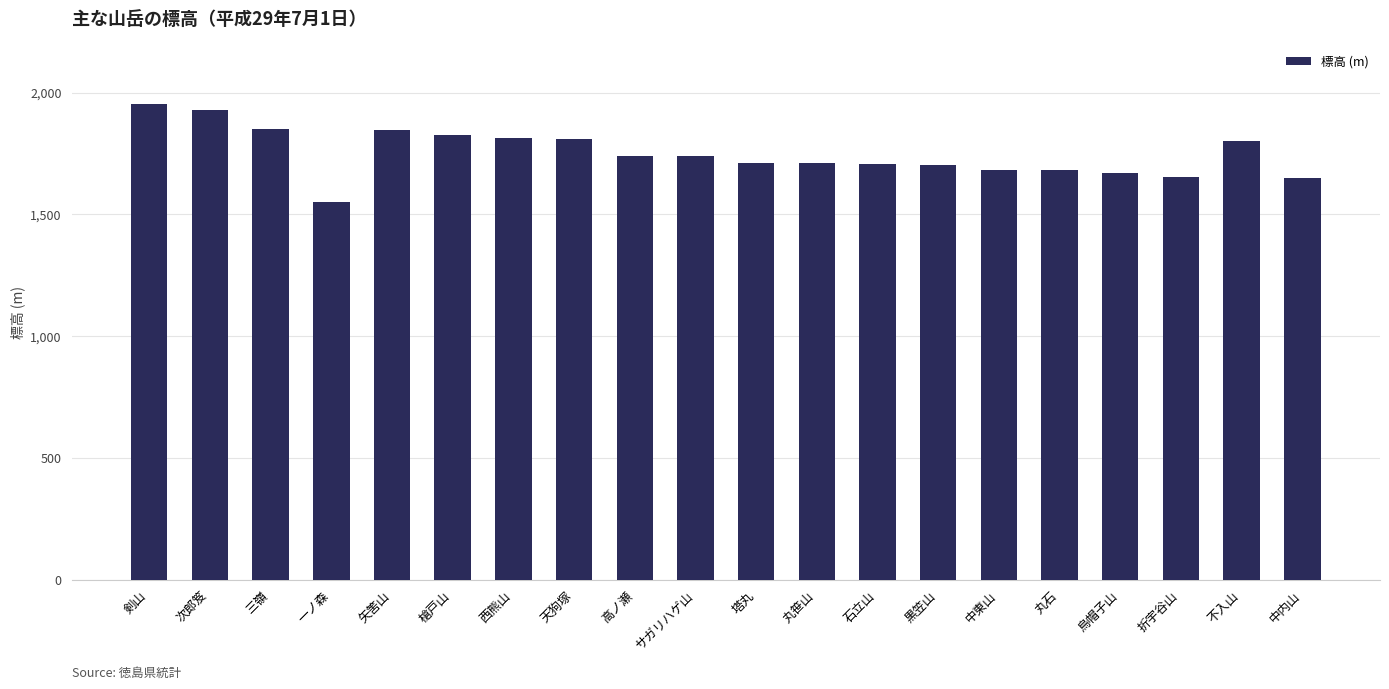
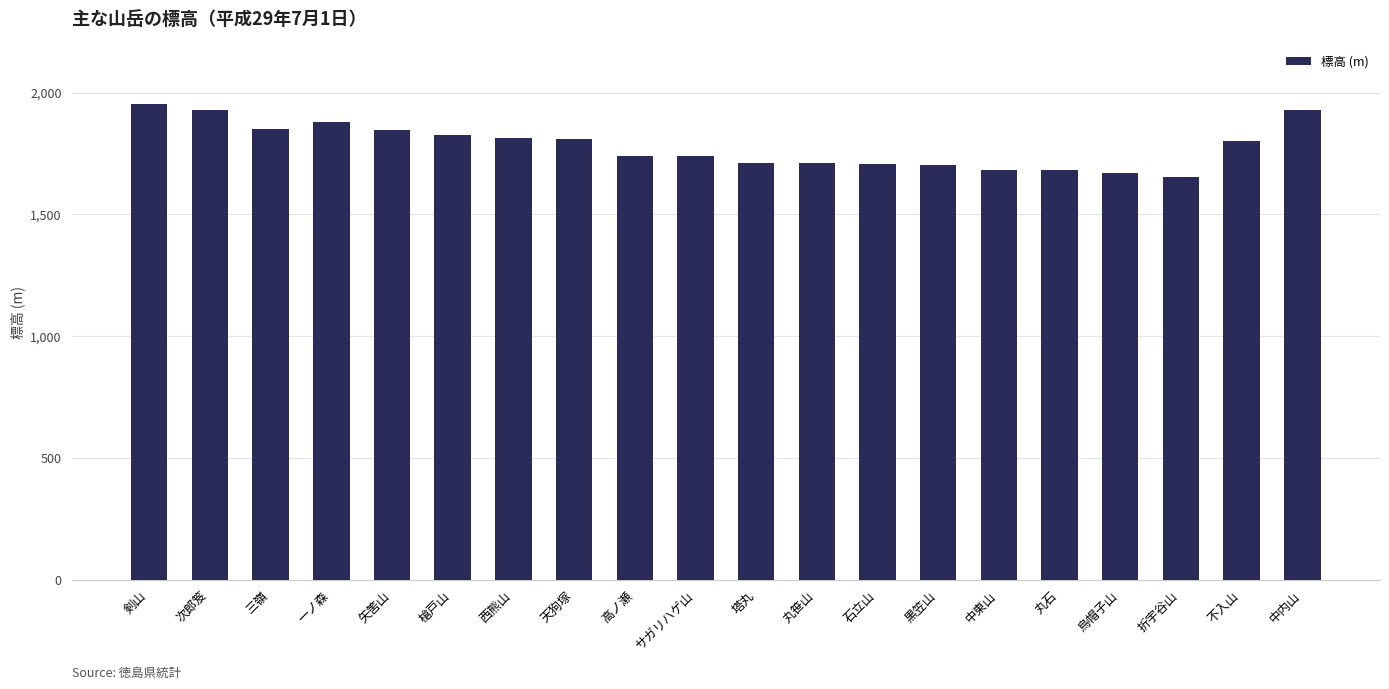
  {
    "剣山": "1,960",
    "次郎笈": "1,930",
    "三嶺": "1,850",
-   "一ノ森": "1,550",
+   "一ノ森": "1,880",
    "矢筈山": "1,850",
    "槍戸山": "1,820",
    "西熊山": "1,820",
    "天狗塚": "1,810",
    "高ノ瀬": "1,740",
    "サガリハゲ山": "1,740",
    "塔丸": "1,710",
    "丸笹山": "1,710",
    "石立山": "1,710",
    "黒笠山": "1,700",
    "中東山": "1,680",
    "丸石": "1,680",
    "烏帽子山": "1,670",
    "折宇谷山": "1,650",
    "不入山": "1,800",
-   "中内山": "1,650"
+   "中内山": "1,930"
  }
